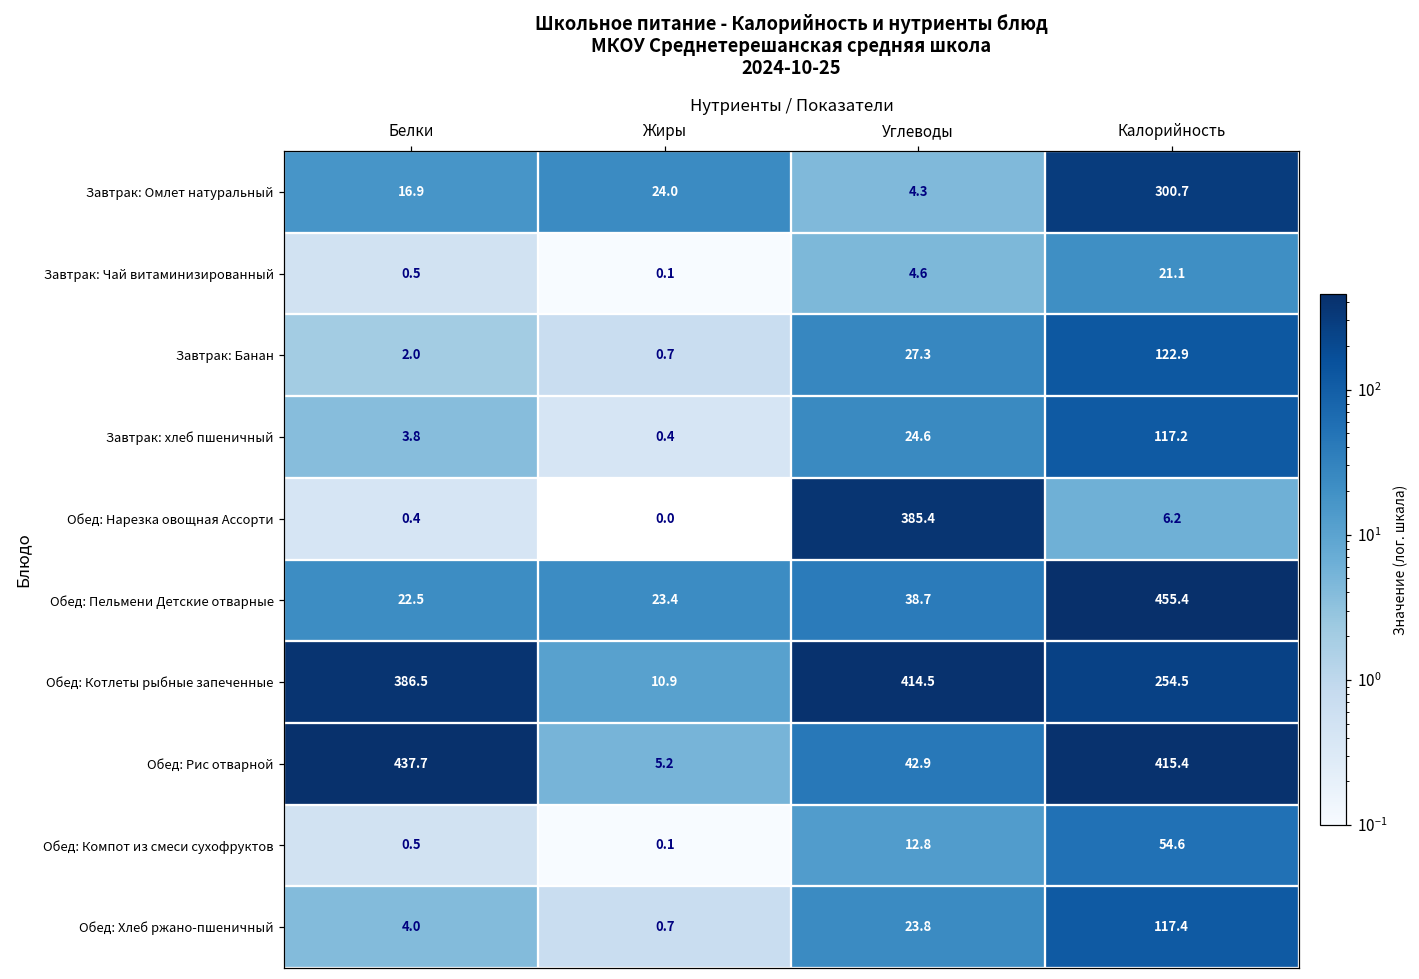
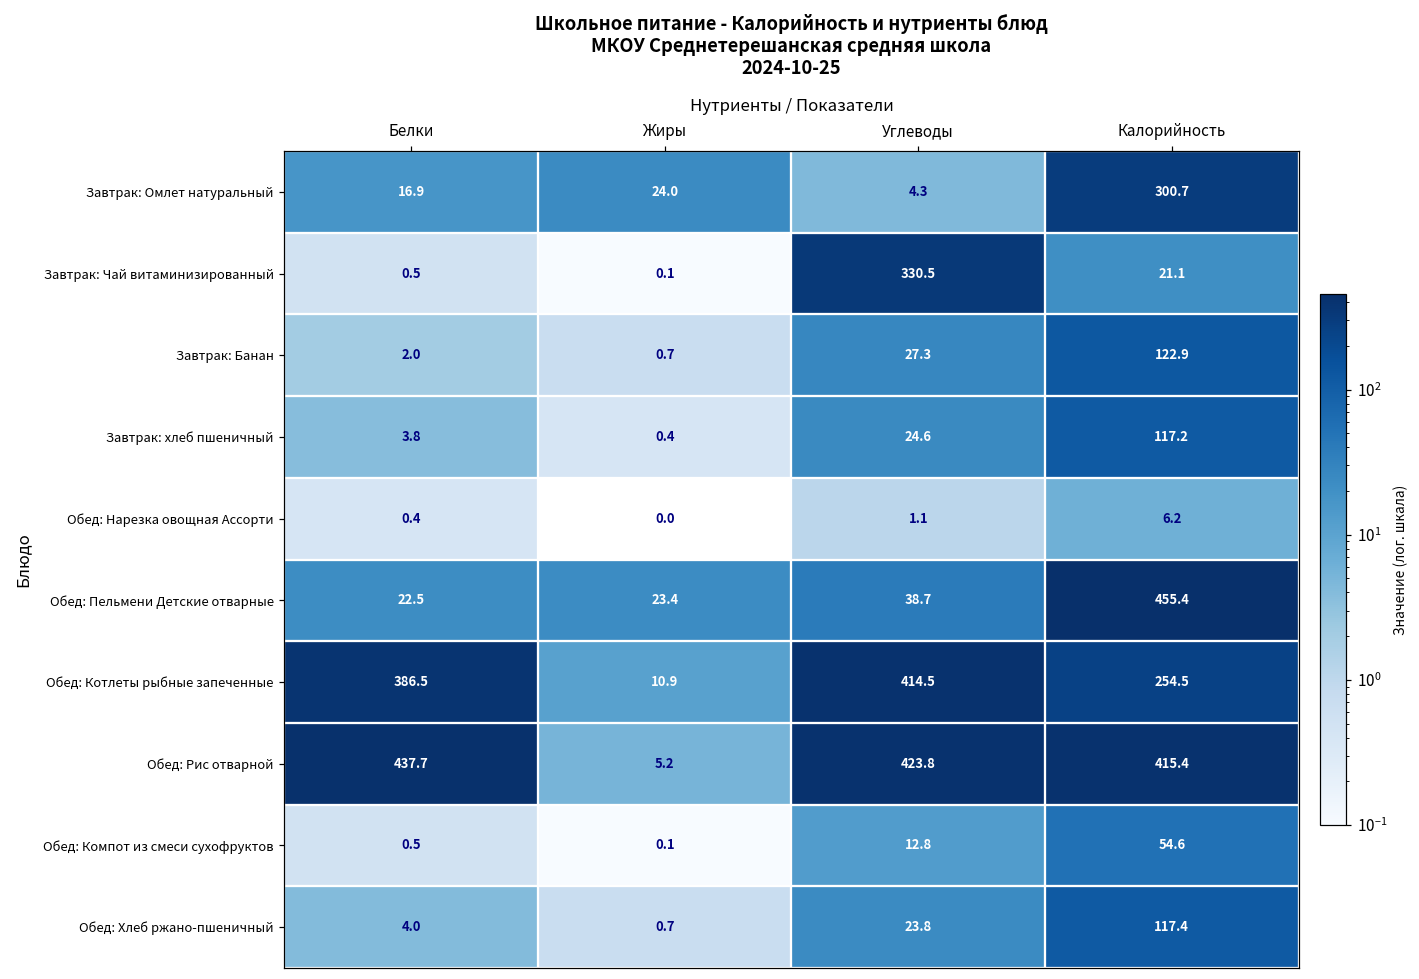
  {
    "Завтрак: Омлет натуральный": {
      "Белки": 16.9,
      "Жиры": 24.0,
      "Углеводы": 4.3,
      "Калорийность": 300.7
    },
    "Завтрак: Чай витаминизированный": {
      "Белки": 0.5,
      "Жиры": 0.1,
-     "Углеводы": 4.6,
+     "Углеводы": 330.5,
      "Калорийность": 21.1
    },
    "Завтрак: Банан": {
      "Белки": 2.0,
      "Жиры": 0.7,
      "Углеводы": 27.3,
      "Калорийность": 122.9
    },
    "Завтрак: хлеб пшеничный": {
      "Белки": 3.8,
      "Жиры": 0.4,
      "Углеводы": 24.6,
      "Калорийность": 117.2
    },
    "Обед: Нарезка овощная Ассорти": {
      "Белки": 0.4,
      "Жиры": 0.0,
-     "Углеводы": 385.4,
+     "Углеводы": 1.1,
      "Калорийность": 6.2
    },
    "Обед: Пельмени Детские отварные": {
      "Белки": 22.5,
      "Жиры": 23.4,
      "Углеводы": 38.7,
      "Калорийность": 455.4
    },
    "Обед: Котлеты рыбные запеченные": {
      "Белки": 386.5,
      "Жиры": 10.9,
      "Углеводы": 414.5,
      "Калорийность": 254.5
    },
    "Обед: Рис отварной": {
      "Белки": 437.7,
      "Жиры": 5.2,
-     "Углеводы": 42.9,
+     "Углеводы": 423.8,
      "Калорийность": 415.4
    },
    "Обед: Компот из смеси сухофруктов": {
      "Белки": 0.5,
      "Жиры": 0.1,
      "Углеводы": 12.8,
      "Калорийность": 54.6
    },
    "Обед: Хлеб ржано-пшеничный": {
      "Белки": 4.0,
      "Жиры": 0.7,
      "Углеводы": 23.8,
      "Калорийность": 117.4
    }
  }
